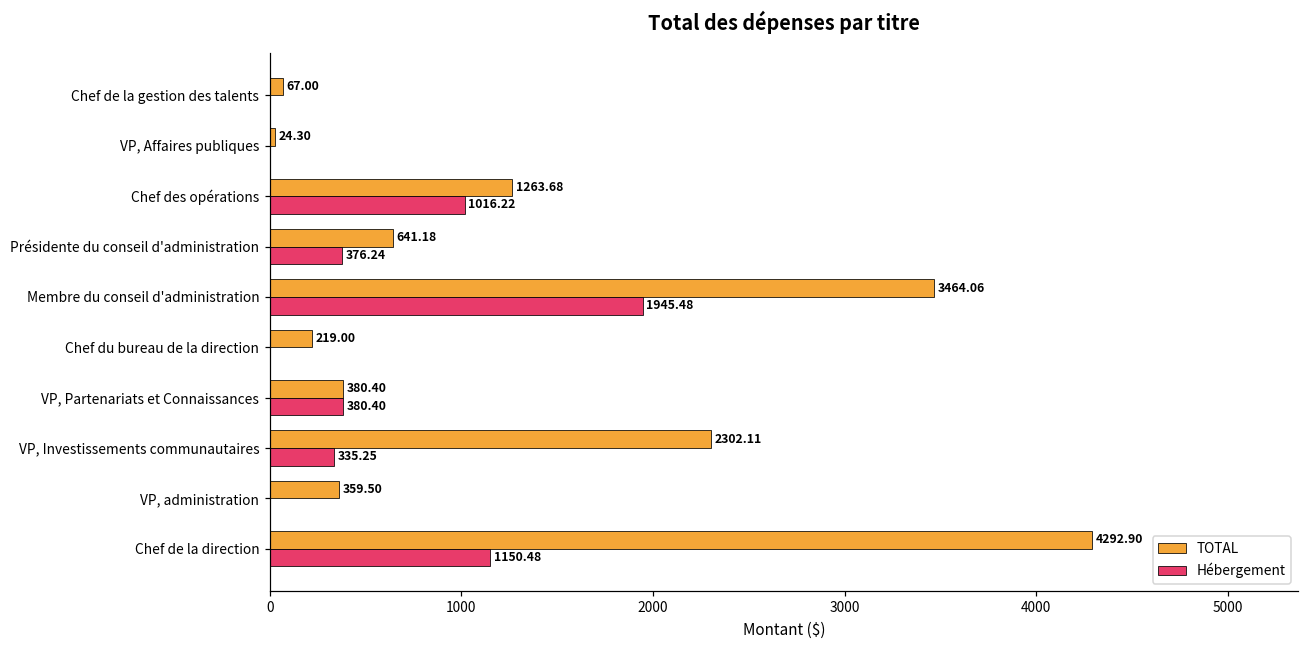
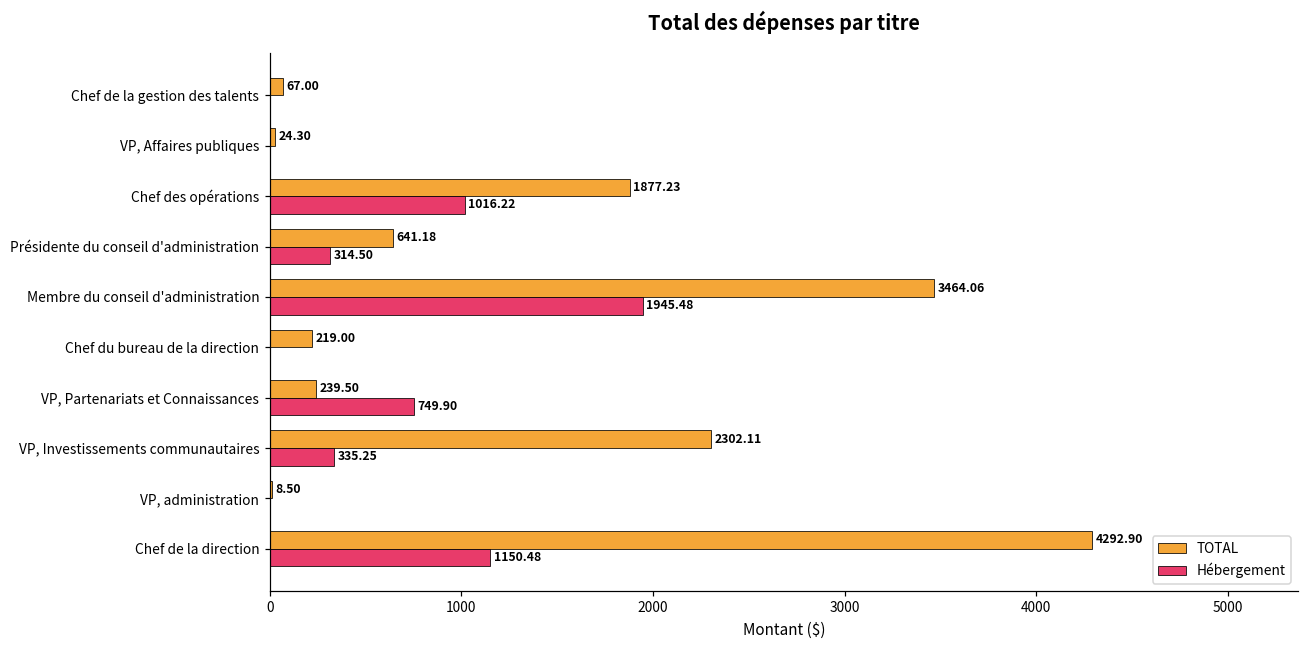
  {
    "TOTAL": {
      "Chef de la gestion des talents": 67.00,
      "VP, Affaires publiques": 24.30,
-     "Chef des opérations": 1263.68,
+     "Chef des opérations": 1877.23,
      "Présidente du conseil d'administration": 641.18,
      "Membre du conseil d'administration": 3464.06,
      "Chef du bureau de la direction": 219.00,
-     "VP, Partenariats et Connaissances": 380.40,
+     "VP, Partenariats et Connaissances": 239.50,
      "VP, Investissements communautaires": 2302.11,
-     "VP, administration": 359.50,
+     "VP, administration": 8.50,
      "Chef de la direction": 4292.90
    },
    "Hébergement": {
      "Chef des opérations": 1016.22,
-     "Présidente du conseil d'administration": 376.24,
+     "Présidente du conseil d'administration": 314.50,
      "Membre du conseil d'administration": 1945.48,
-     "VP, Partenariats et Connaissances": 380.40,
+     "VP, Partenariats et Connaissances": 749.90,
      "VP, Investissements communautaires": 335.25,
      "Chef de la direction": 1150.48
    }
  }
